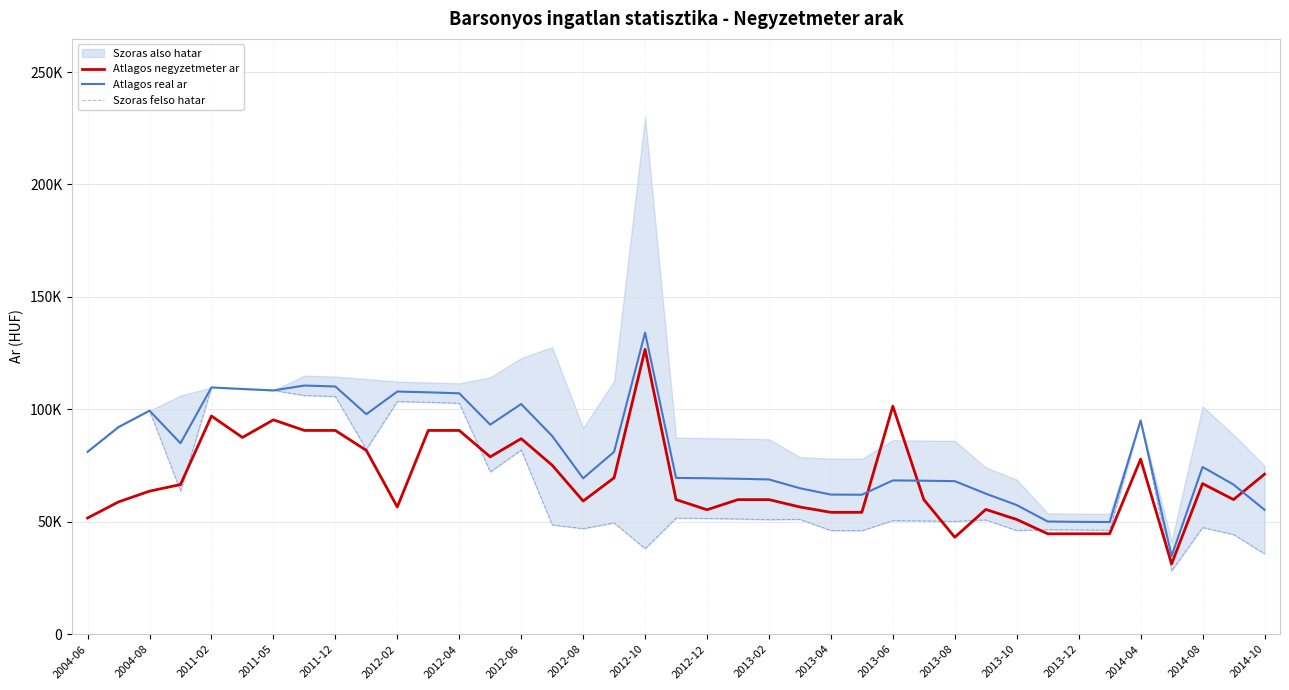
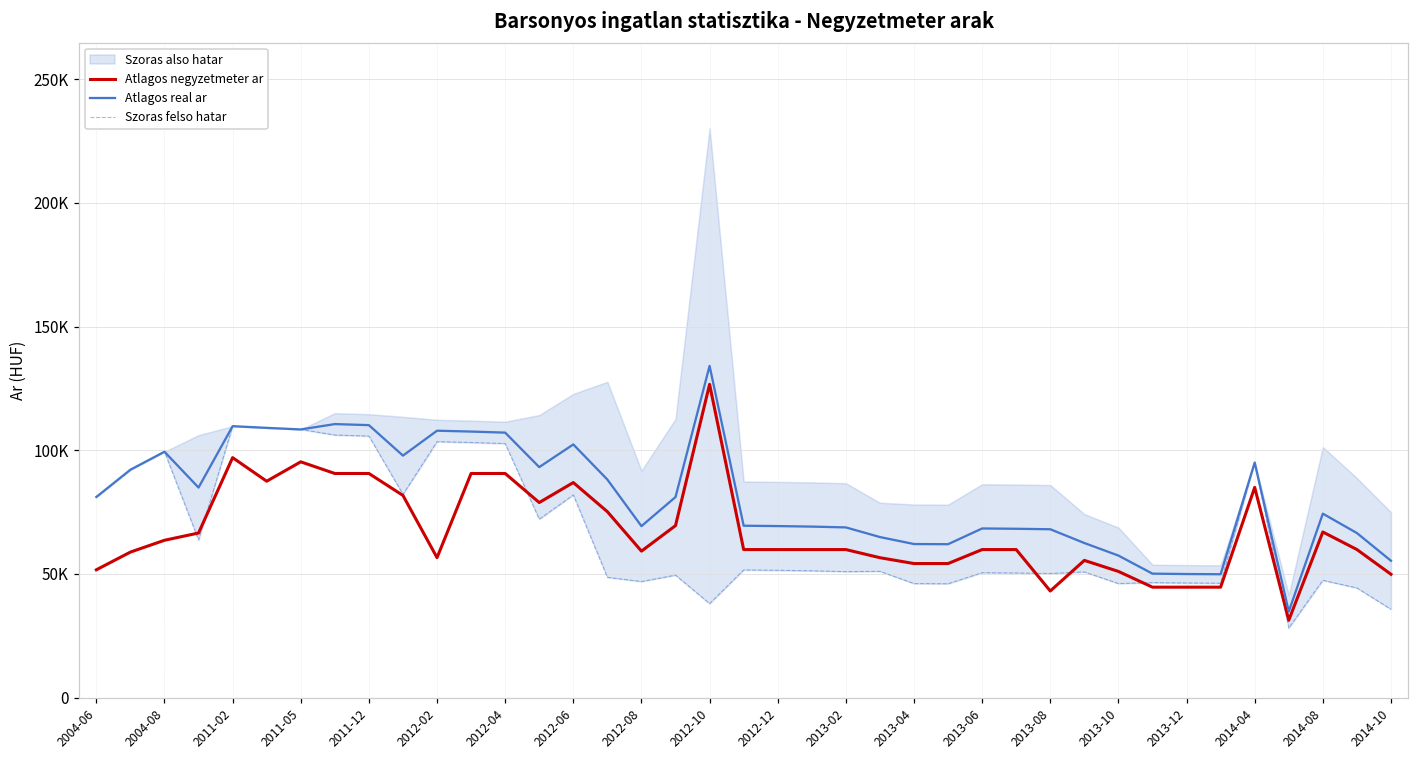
  {
    "Atlagos negyzetmeter ar": {
      "2004-06": 52000,
      "2004-08": 64000,
      "2011-02": 97000,
      "2011-05": 95000,
      "2011-12": 91000,
      "2012-02": 57000,
      "2012-04": 91000,
      "2012-06": 87000,
      "2012-08": 59000,
      "2012-10": 127000,
-     "2012-12": 55000,
+     "2012-12": 60000,
      "2013-02": 60000,
      "2013-04": 54000,
-     "2013-06": 101000,
+     "2013-06": 60000,
      "2013-08": 43000,
      "2013-10": 51000,
      "2013-12": 45000,
-     "2014-04": 78000,
+     "2014-04": 85000,
      "2014-08": 67000,
-     "2014-10": 71000
+     "2014-10": 50000
    }
  }
